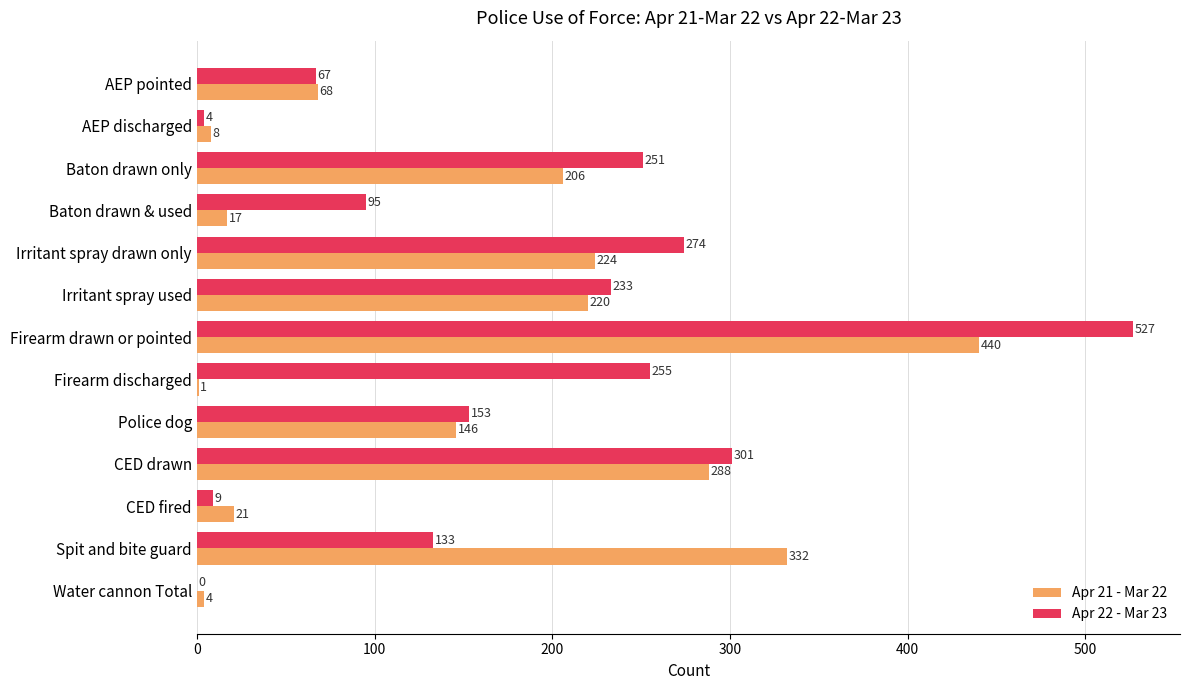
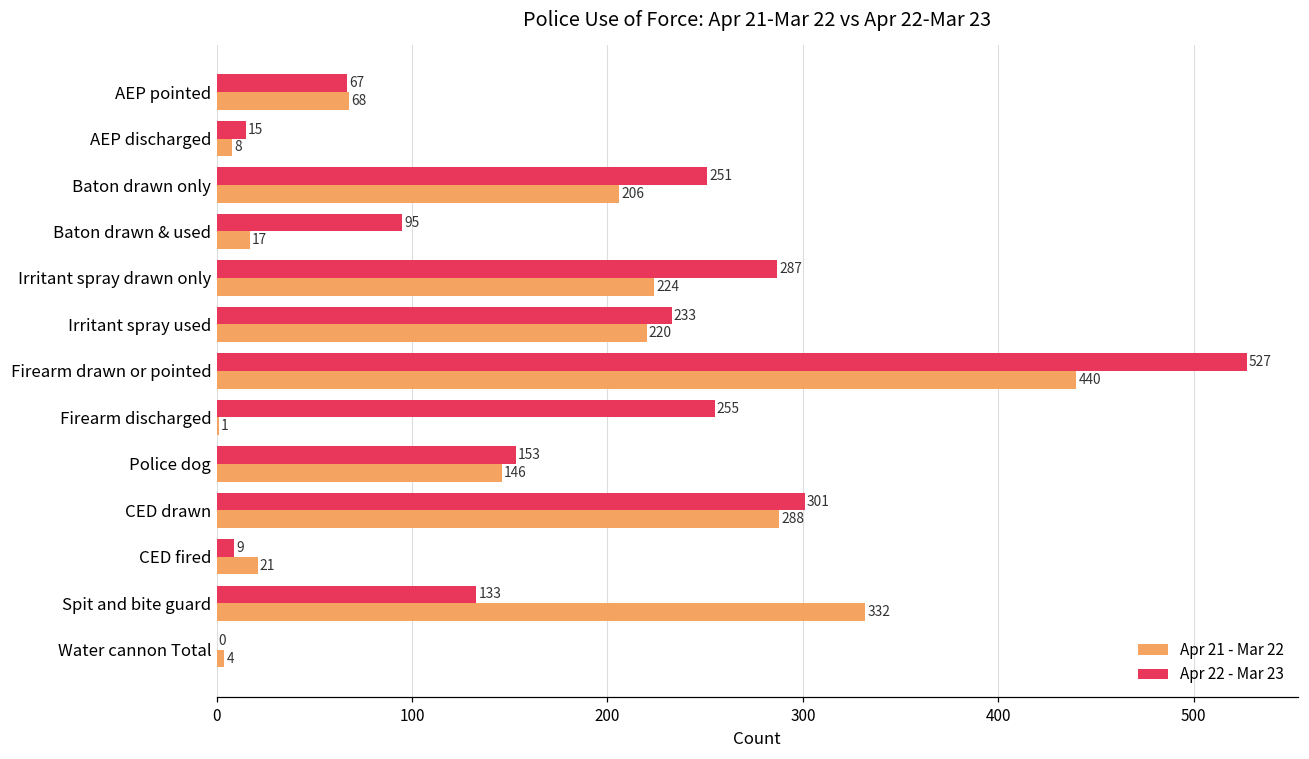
  {
    "Apr 21 - Mar 22": {
      "AEP pointed": 68,
      "AEP discharged": 8,
      "Baton drawn only": 206,
      "Baton drawn & used": 17,
      "Irritant spray drawn only": 224,
      "Irritant spray used": 220,
      "Firearm drawn or pointed": 440,
      "Firearm discharged": 1,
      "Police dog": 146,
      "CED drawn": 288,
      "CED fired": 21,
      "Spit and bite guard": 332,
      "Water cannon Total": 4
    },
    "Apr 22 - Mar 23": {
      "AEP pointed": 67,
-     "AEP discharged": 4,
+     "AEP discharged": 15,
      "Baton drawn only": 251,
      "Baton drawn & used": 95,
-     "Irritant spray drawn only": 274,
+     "Irritant spray drawn only": 287,
      "Irritant spray used": 233,
      "Firearm drawn or pointed": 527,
      "Firearm discharged": 255,
      "Police dog": 153,
      "CED drawn": 301,
      "CED fired": 9,
      "Spit and bite guard": 133,
      "Water cannon Total": 0
    }
  }
